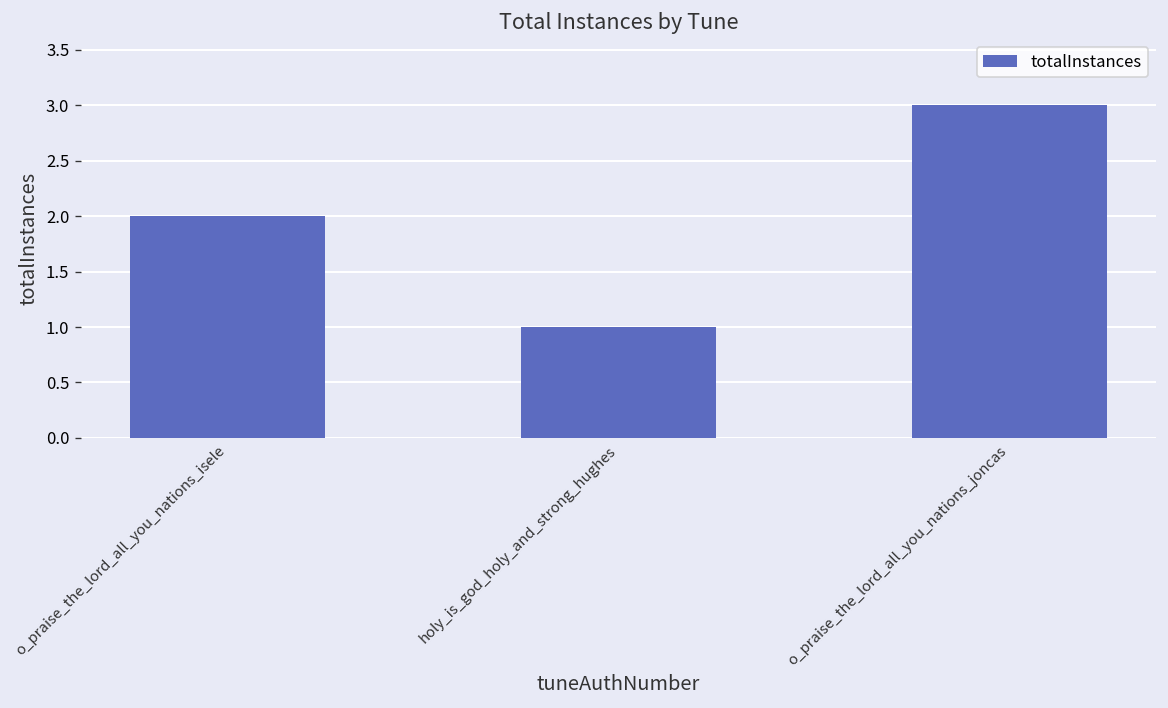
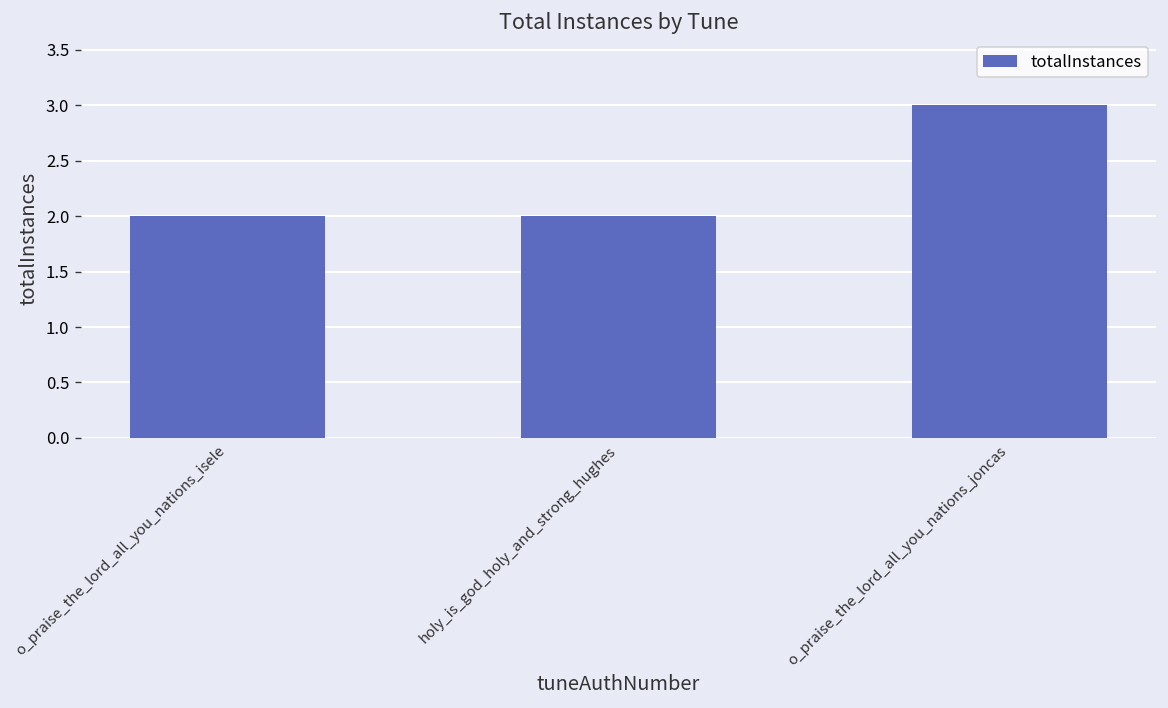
  {
    "o_praise_the_lord_all_you_nations_isele": 2,
-   "holy_is_god_holy_and_strong_hughes": 1,
+   "holy_is_god_holy_and_strong_hughes": 2,
    "o_praise_the_lord_all_you_nations_joncas": 3
  }
